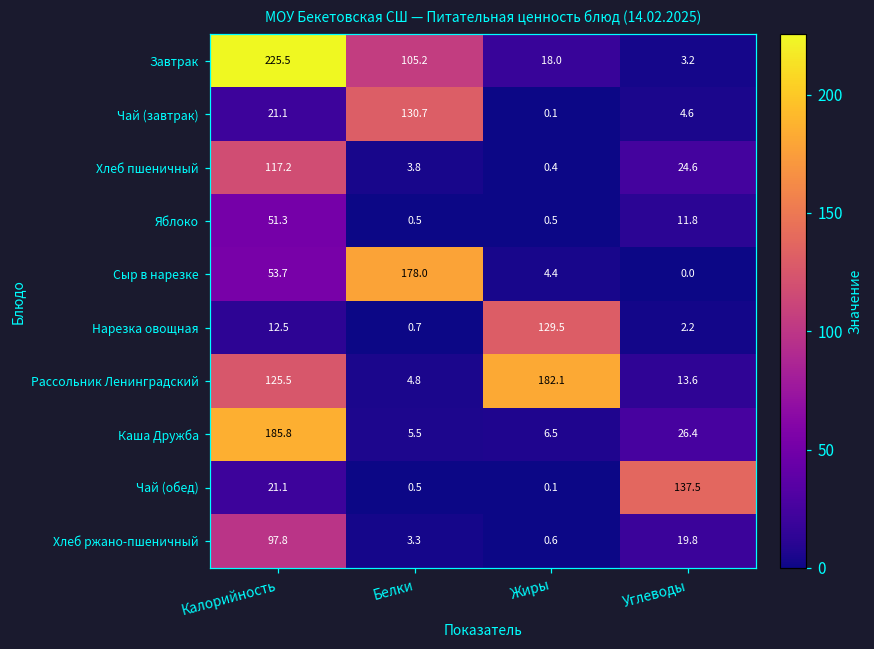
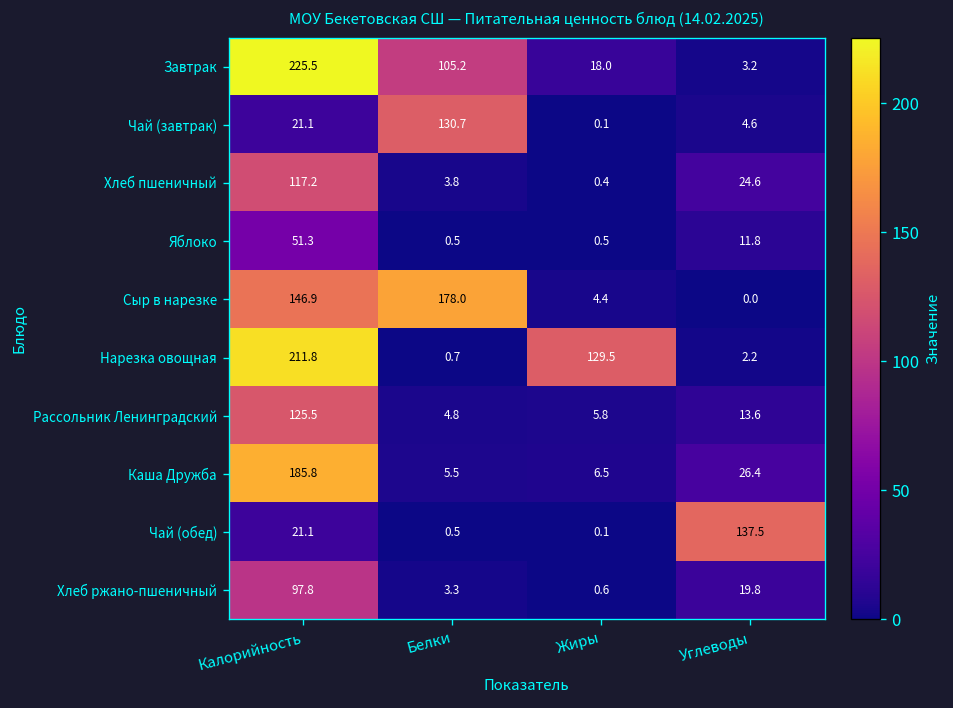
  {
    "Завтрак": {
      "Калорийность": 225.5,
      "Белки": 105.2,
      "Жиры": 18.0,
      "Углеводы": 3.2
    },
    "Чай (завтрак)": {
      "Калорийность": 21.1,
      "Белки": 130.7,
      "Жиры": 0.1,
      "Углеводы": 4.6
    },
    "Хлеб пшеничный": {
      "Калорийность": 117.2,
      "Белки": 3.8,
      "Жиры": 0.4,
      "Углеводы": 24.6
    },
    "Яблоко": {
      "Калорийность": 51.3,
      "Белки": 0.5,
      "Жиры": 0.5,
      "Углеводы": 11.8
    },
    "Сыр в нарезке": {
-     "Калорийность": 53.7,
+     "Калорийность": 146.9,
      "Белки": 178.0,
      "Жиры": 4.4,
      "Углеводы": 0.0
    },
    "Нарезка овощная": {
-     "Калорийность": 12.5,
+     "Калорийность": 211.8,
      "Белки": 0.7,
      "Жиры": 129.5,
      "Углеводы": 2.2
    },
    "Рассольник Ленинградский": {
      "Калорийность": 125.5,
      "Белки": 4.8,
-     "Жиры": 182.1,
+     "Жиры": 5.8,
      "Углеводы": 13.6
    },
    "Каша Дружба": {
      "Калорийность": 185.8,
      "Белки": 5.5,
      "Жиры": 6.5,
      "Углеводы": 26.4
    },
    "Чай (обед)": {
      "Калорийность": 21.1,
      "Белки": 0.5,
      "Жиры": 0.1,
      "Углеводы": 137.5
    },
    "Хлеб ржано-пшеничный": {
      "Калорийность": 97.8,
      "Белки": 3.3,
      "Жиры": 0.6,
      "Углеводы": 19.8
    }
  }
